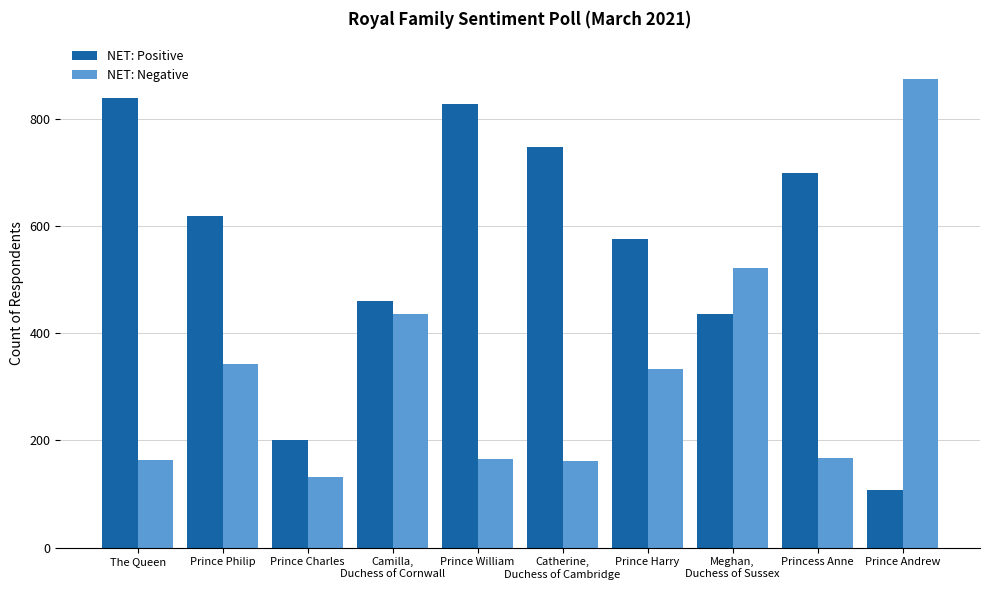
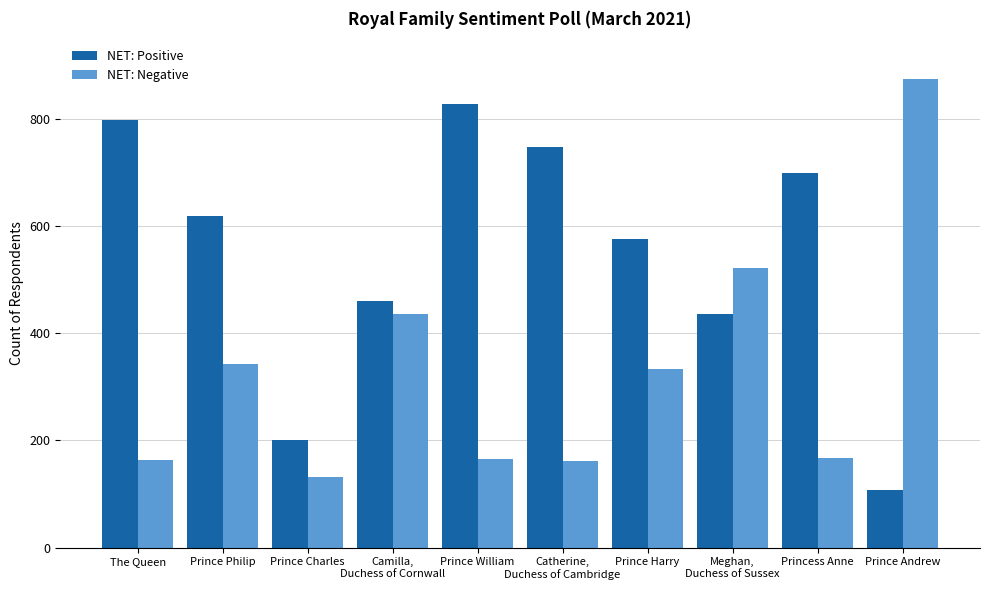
  {
    "NET: Positive": {
-     "The Queen": 840,
+     "The Queen": 800,
      "Prince Philip": 620,
      "Prince Charles": 200,
      "Camilla, Duchess of Cornwall": 460,
      "Prince William": 830,
      "Catherine, Duchess of Cambridge": 750,
      "Prince Harry": 580,
      "Meghan, Duchess of Sussex": 440,
      "Princess Anne": 700,
      "Prince Andrew": 110
    },
    "NET: Negative": {
      "The Queen": 160,
      "Prince Philip": 340,
      "Prince Charles": 130,
      "Camilla, Duchess of Cornwall": 440,
      "Prince William": 170,
      "Catherine, Duchess of Cambridge": 160,
      "Prince Harry": 330,
      "Meghan, Duchess of Sussex": 520,
      "Princess Anne": 170,
      "Prince Andrew": 870
    }
  }
